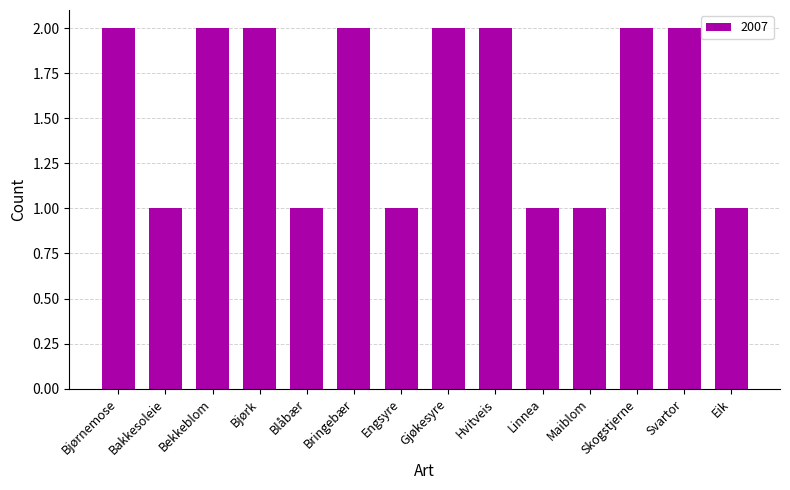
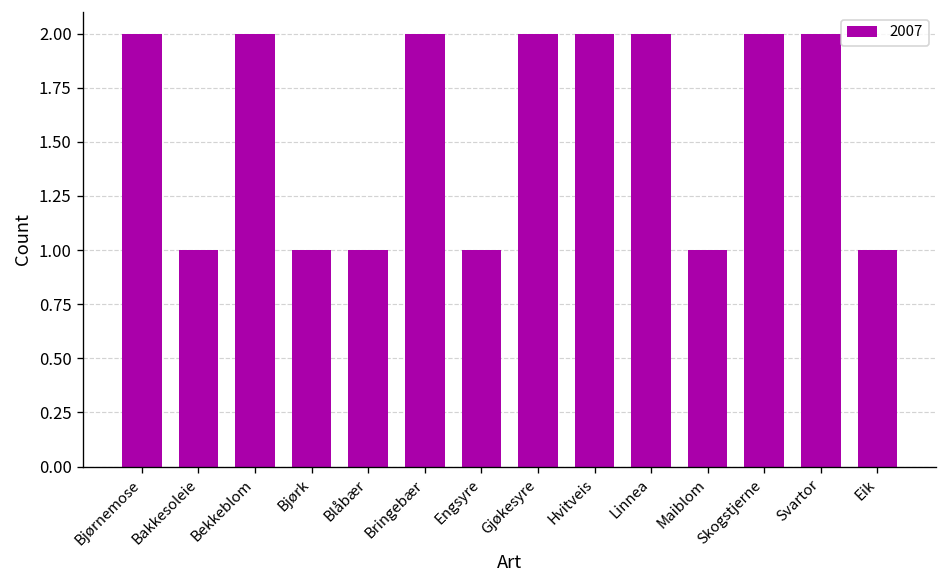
  {
    "Bjørnemose": 2,
    "Bakkesoleie": 1,
    "Bekkeblom": 2,
-   "Bjørk": 2,
+   "Bjørk": 1,
    "Blåbær": 1,
    "Bringebær": 2,
    "Engsyre": 1,
    "Gjøkesyre": 2,
    "Hvitveis": 2,
-   "Linnea": 1,
+   "Linnea": 2,
    "Maiblom": 1,
    "Skogstjerne": 2,
    "Svartor": 2,
    "Eik": 1
  }
